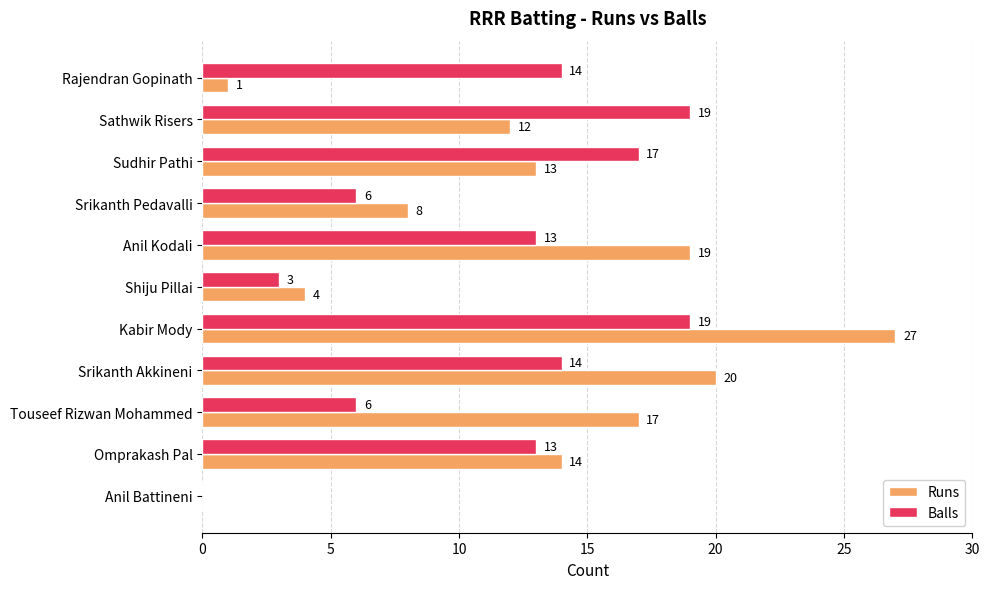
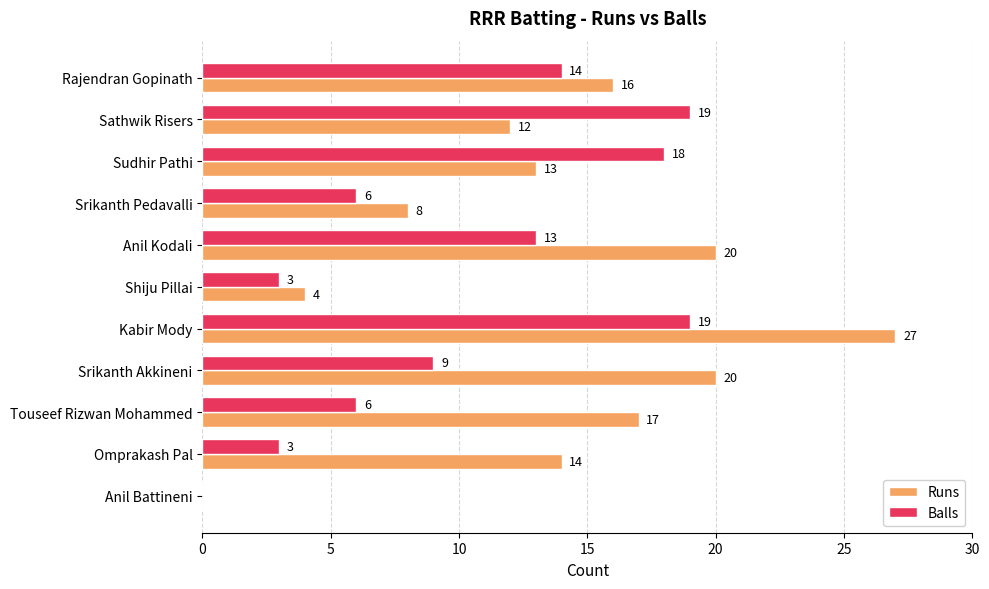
  {
    "Runs": {
-     "Rajendran Gopinath": 1,
+     "Rajendran Gopinath": 16,
      "Sathwik Risers": 12,
      "Sudhir Pathi": 13,
      "Srikanth Pedavalli": 8,
-     "Anil Kodali": 19,
+     "Anil Kodali": 20,
      "Shiju Pillai": 4,
      "Kabir Mody": 27,
      "Srikanth Akkineni": 20,
      "Touseef Rizwan Mohammed": 17,
      "Omprakash Pal": 14
    },
    "Balls": {
      "Rajendran Gopinath": 14,
      "Sathwik Risers": 19,
-     "Sudhir Pathi": 17,
+     "Sudhir Pathi": 18,
      "Srikanth Pedavalli": 6,
      "Anil Kodali": 13,
      "Shiju Pillai": 3,
      "Kabir Mody": 19,
-     "Srikanth Akkineni": 14,
+     "Srikanth Akkineni": 9,
      "Touseef Rizwan Mohammed": 6,
-     "Omprakash Pal": 13
+     "Omprakash Pal": 3
    }
  }
